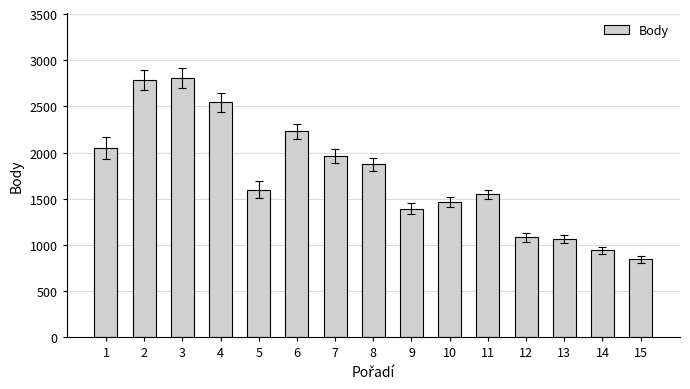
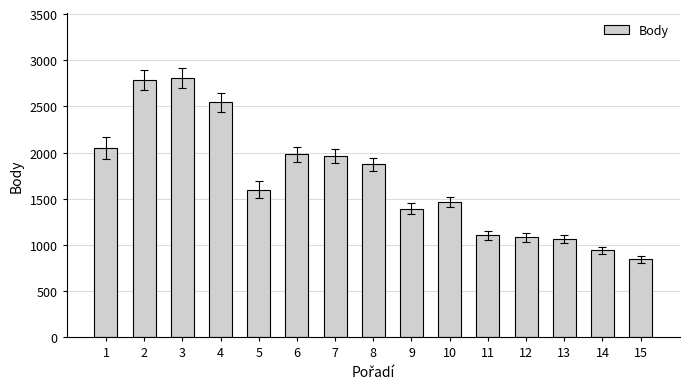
  {
    "Body": {
      "1": 2000,
      "2": 2800,
      "3": 2800,
      "4": 2500,
      "5": 1600,
-     "6": 2200,
+     "6": 2000,
      "7": 2000,
      "8": 1900,
      "9": 1400,
      "10": 1500,
-     "11": 1600,
+     "11": 1100,
      "12": 1100,
      "13": 1100,
      "14": 900,
      "15": 800
    }
  }
